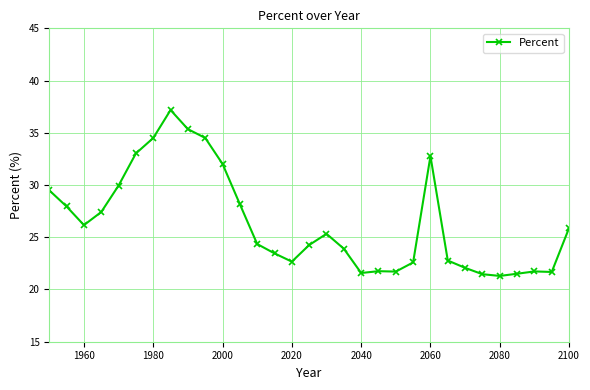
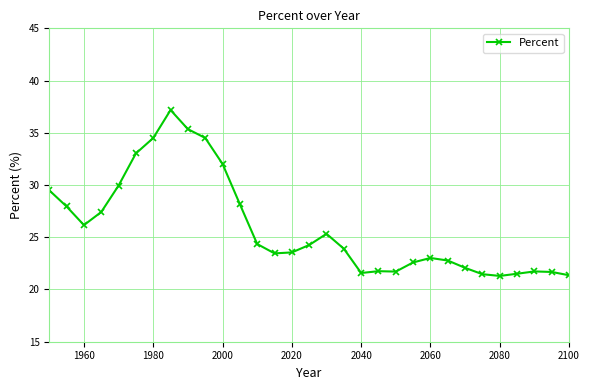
  {
    "1960": 26.2,
    "1980": 34.5,
    "2000": 32.0,
-   "2020": 22.7,
+   "2020": 23.5,
    "2040": 21.6,
-   "2060": 32.8,
+   "2060": 23.0,
    "2080": 21.3,
-   "2100": 25.9
+   "2100": 21.4
  }
